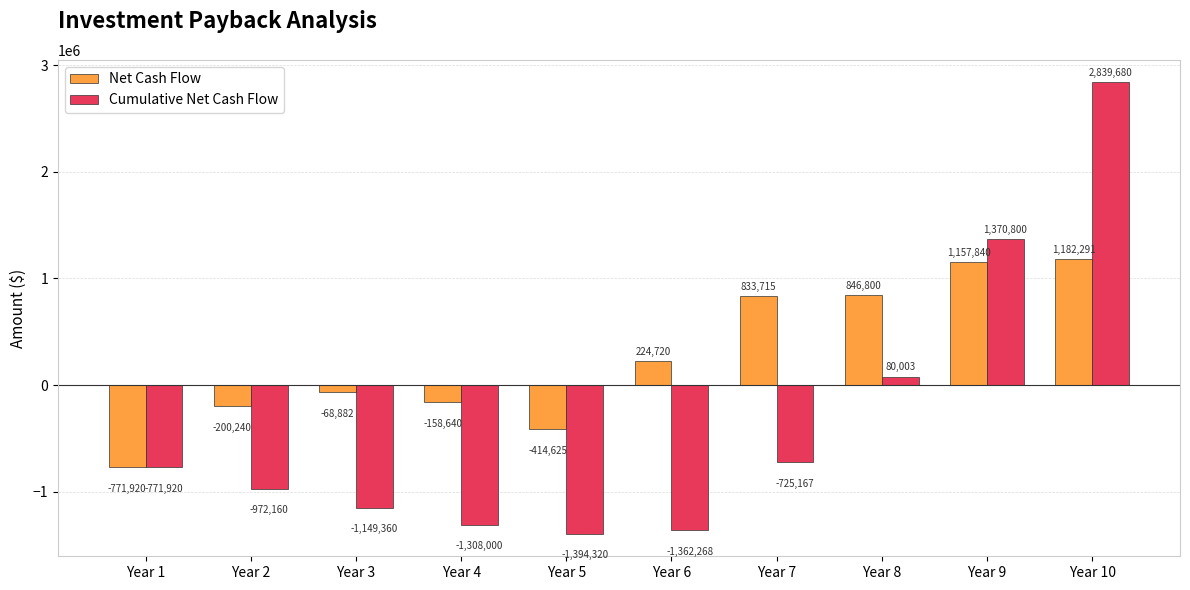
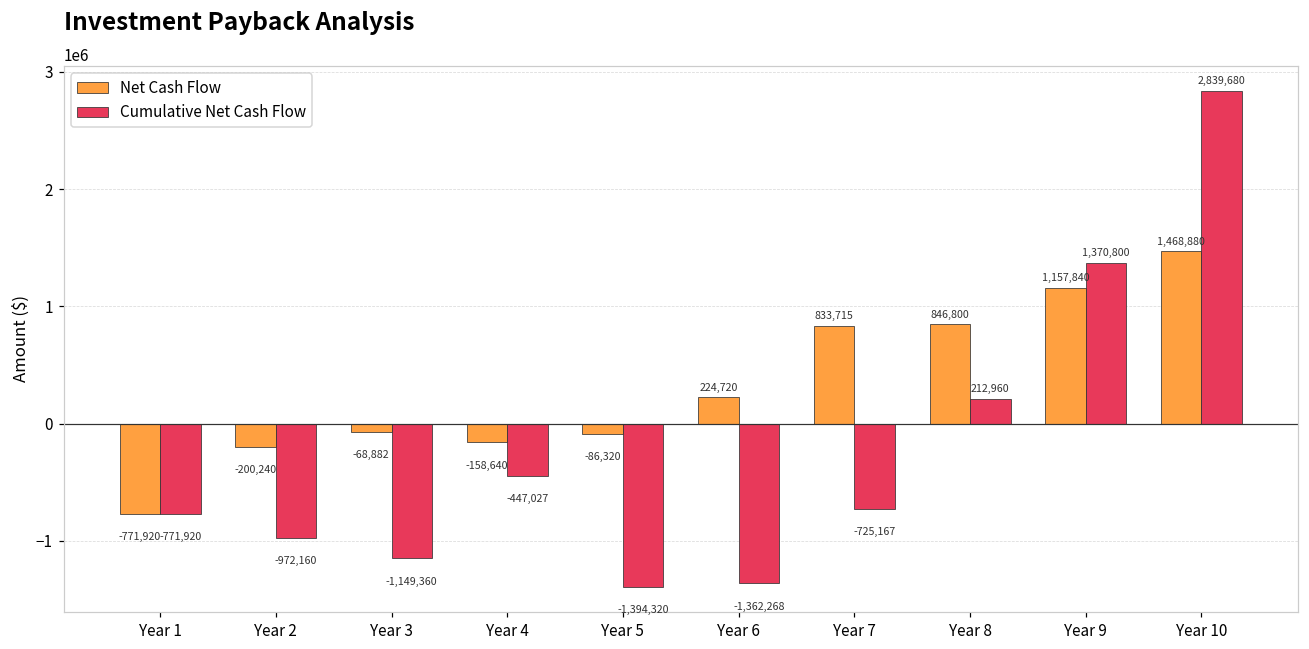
  {
    "Net Cash Flow": {
      "Year 1": "-771,920",
      "Year 2": "-200,240",
      "Year 3": "-68,882",
      "Year 4": "-158,640",
-     "Year 5": "-414,625",
+     "Year 5": "-86,320",
      "Year 6": "224,720",
      "Year 7": "833,715",
      "Year 8": "846,800",
      "Year 9": "1,157,840",
-     "Year 10": "1,182,291"
+     "Year 10": "1,468,880"
    },
    "Cumulative Net Cash Flow": {
      "Year 1": "-771,920",
      "Year 2": "-972,160",
      "Year 3": "-1,149,360",
-     "Year 4": "-1,308,000",
+     "Year 4": "-447,027",
      "Year 5": "-1,394,320",
      "Year 6": "-1,362,268",
      "Year 7": "-725,167",
-     "Year 8": "80,003",
+     "Year 8": "212,960",
      "Year 9": "1,370,800",
      "Year 10": "2,839,680"
    }
  }
